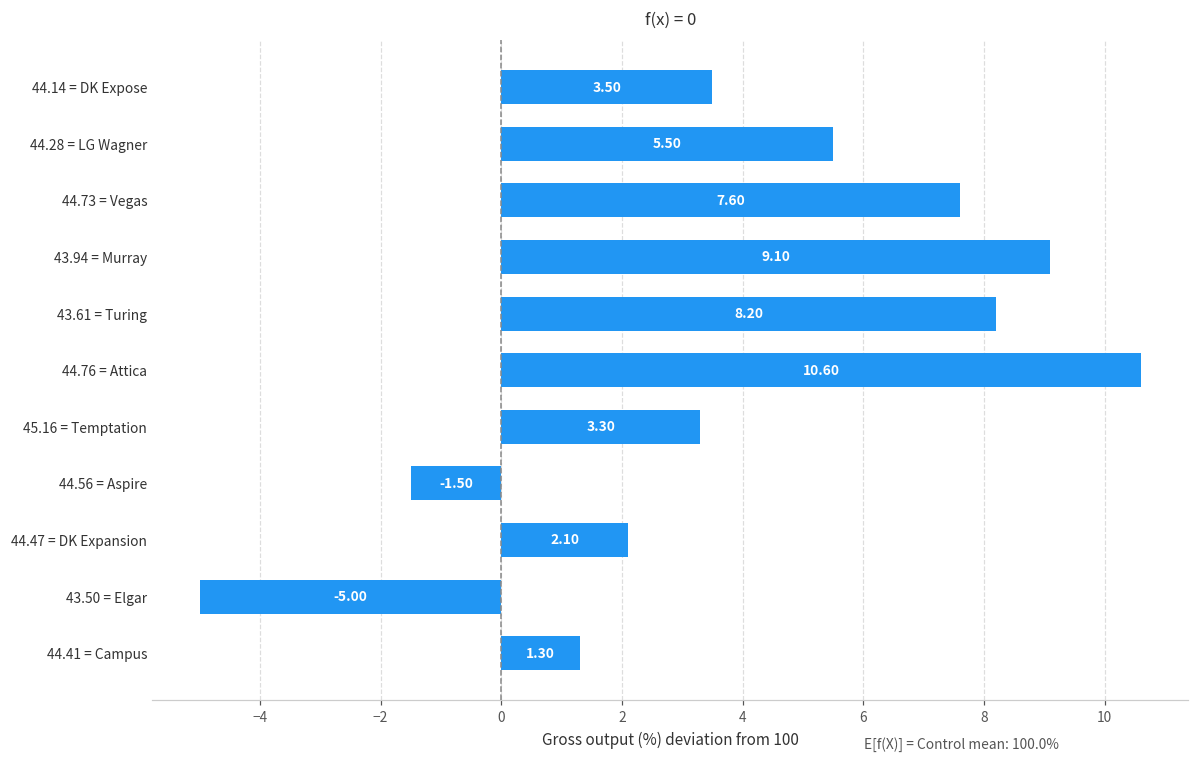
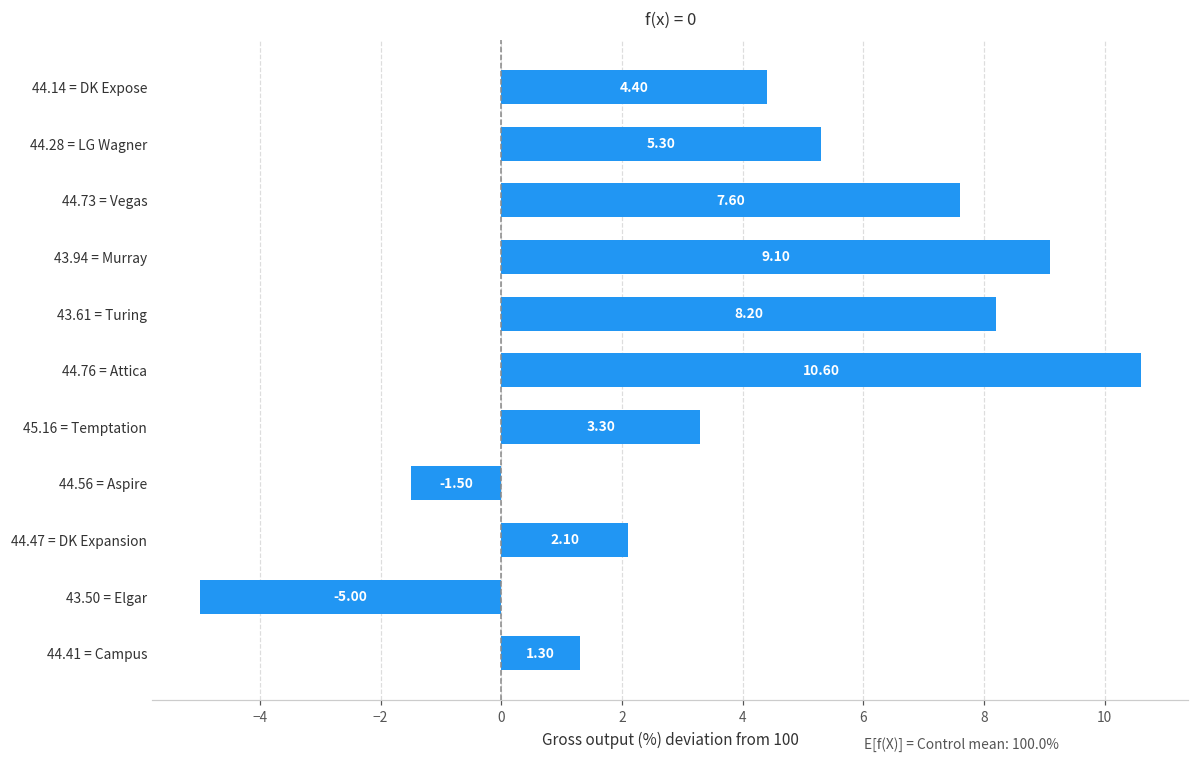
  {
-   "44.14 = DK Expose": 3.50,
-   "44.28 = LG Wagner": 5.50,
+   "44.14 = DK Expose": 4.40,
+   "44.28 = LG Wagner": 5.30,
    "44.73 = Vegas": 7.60,
    "43.94 = Murray": 9.10,
    "43.61 = Turing": 8.20,
    "44.76 = Attica": 10.60,
    "45.16 = Temptation": 3.30,
    "44.56 = Aspire": -1.50,
    "44.47 = DK Expansion": 2.10,
    "43.50 = Elgar": -5.00,
    "44.41 = Campus": 1.30
  }
